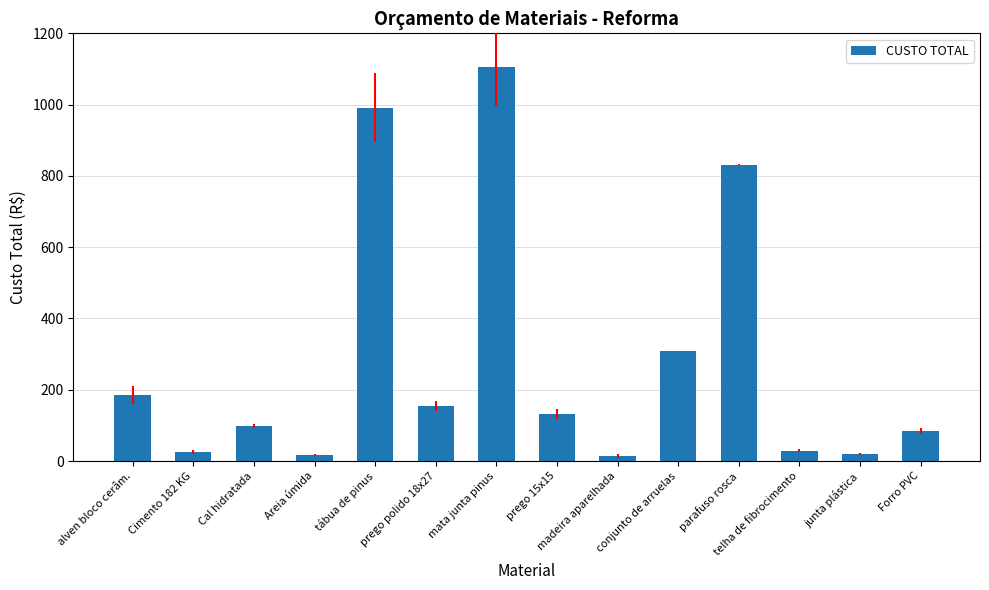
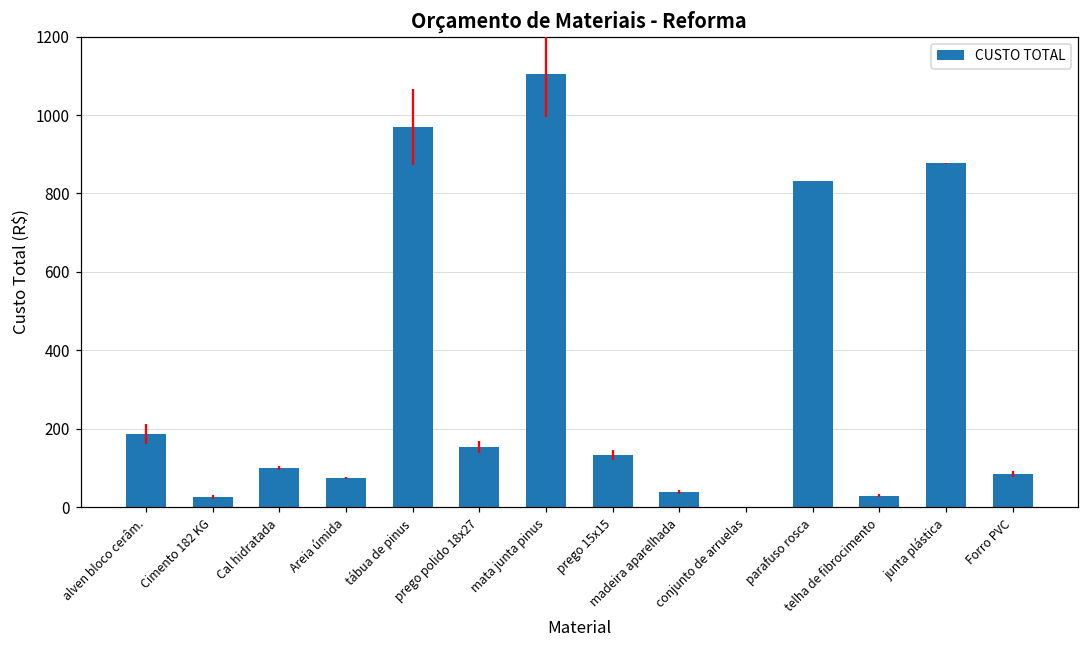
  {
    "alven bloco cerâm.": 190,
    "Cimento 182 KG": 30,
    "Cal hidratada": 100,
-   "Areia úmida": 20,
-   "tábua de pinus": 990,
+   "Areia úmida": 70,
+   "tábua de pinus": 970,
    "prego polido 18x27": 150,
    "mata junta pinus": 1110,
    "prego 15x15": 130,
-   "madeira aparelhada": 10,
-   "conjunto de arruelas": 310,
+   "madeira aparelhada": 40,
+   "conjunto de arruelas": 0,
    "parafuso rosca": 830,
    "telha de fibrocimento": 30,
-   "junta plástica": 20,
+   "junta plástica": 880,
    "Forro PVC": 80
  }
